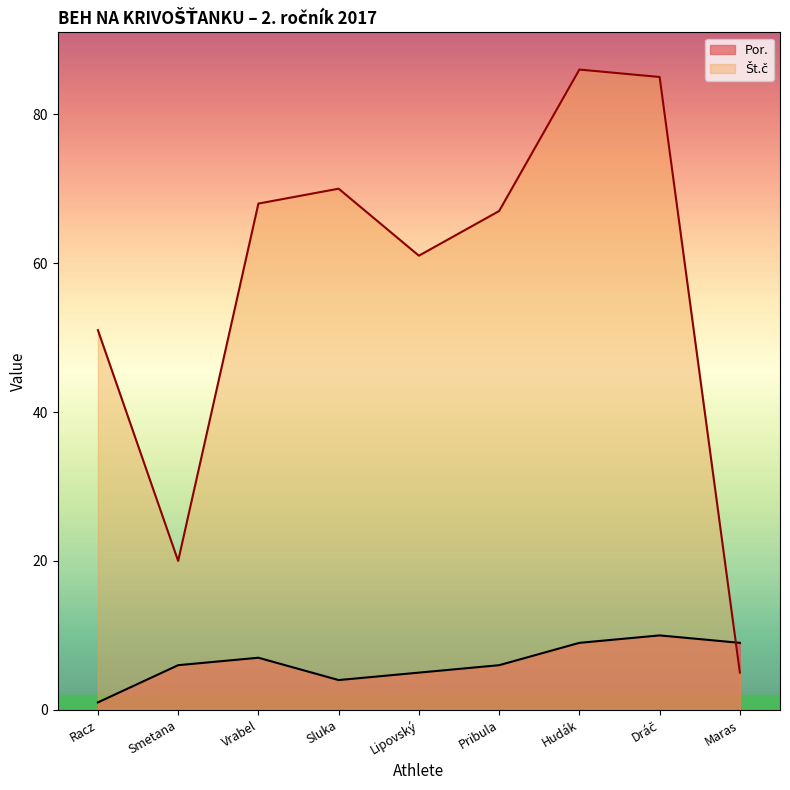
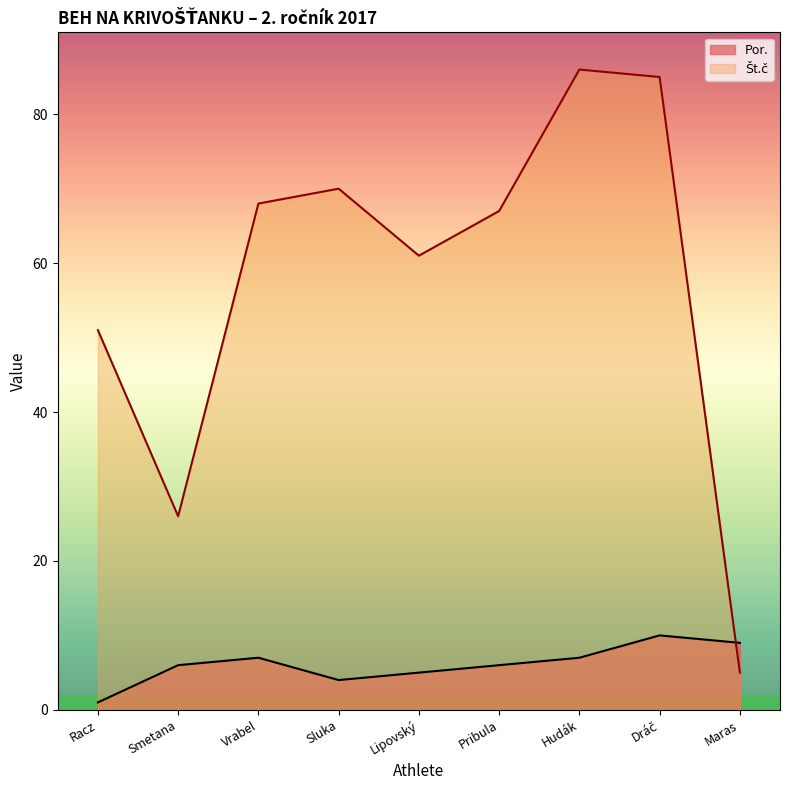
  {
    "Por.": {
      "Smetana": 6,
      "Vrabel": 7,
      "Sluka": 4,
      "Lipovský": 5,
      "Pribula": 6,
-     "Hudák": 9,
+     "Hudák": 7,
      "Dráč": 10,
      "Maras": 9
    },
    "Št.č": {
      "Racz": 51,
-     "Smetana": 20,
+     "Smetana": 26,
      "Vrabel": 68,
      "Sluka": 70,
      "Lipovský": 61,
      "Pribula": 67,
      "Hudák": 86,
      "Dráč": 85,
      "Maras": 5
    }
  }
